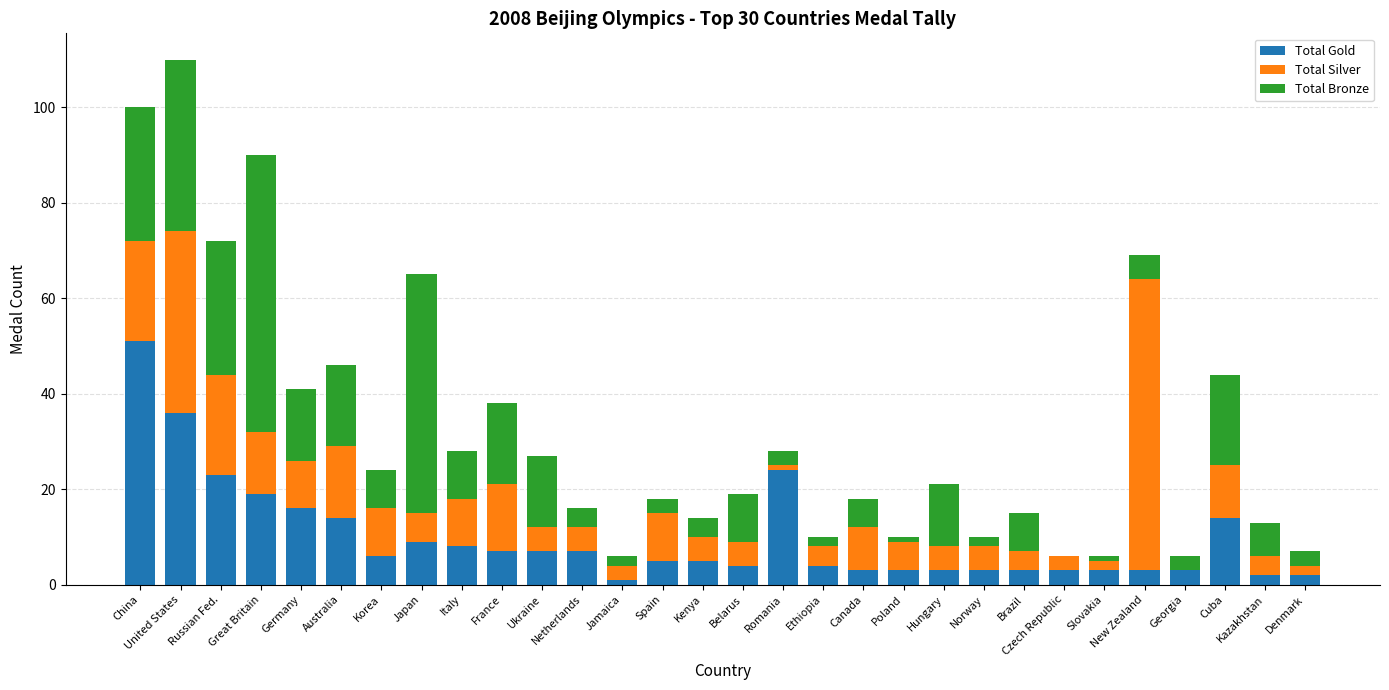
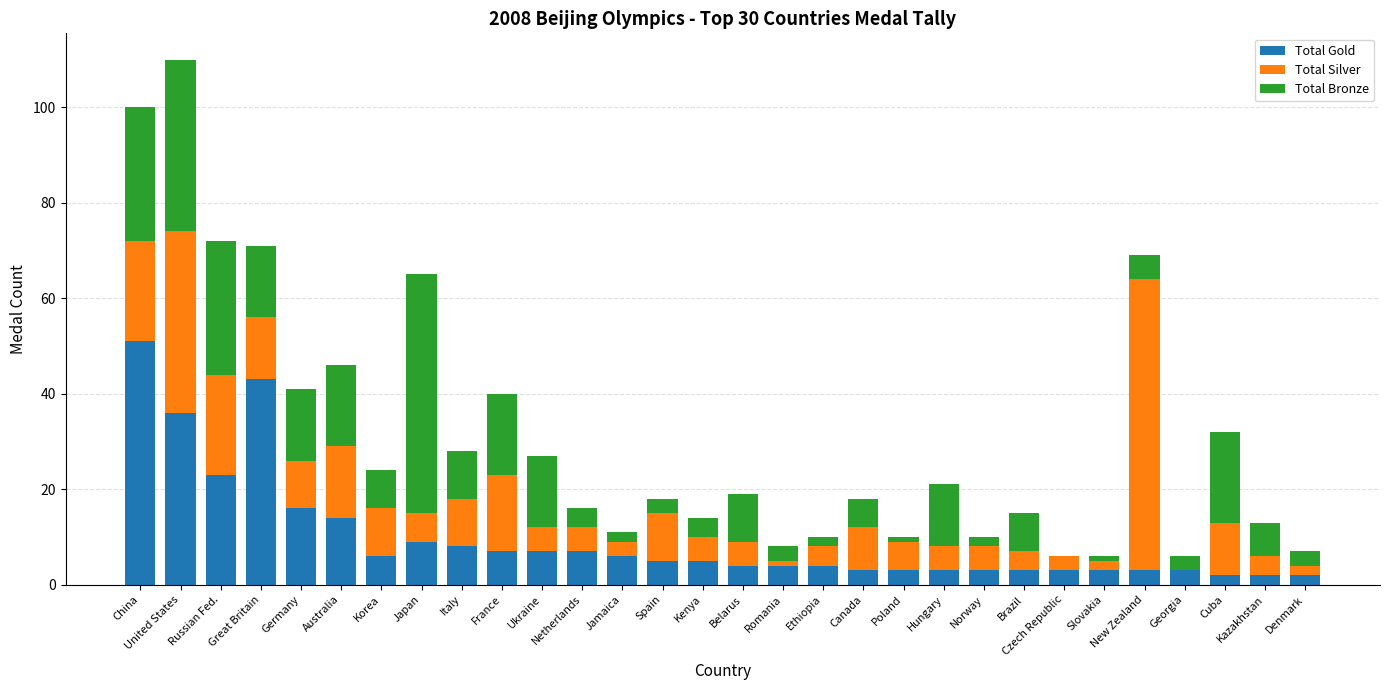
  {
    "Total Gold": {
      "China": 51,
      "United States": 36,
      "Russian Fed.": 23,
-     "Great Britain": 19,
+     "Great Britain": 43,
      "Germany": 16,
      "Australia": 14,
      "Korea": 6,
      "Japan": 9,
      "Italy": 8,
      "France": 7,
      "Ukraine": 7,
      "Netherlands": 7,
-     "Jamaica": 1,
+     "Jamaica": 6,
      "Spain": 5,
      "Kenya": 5,
      "Belarus": 4,
-     "Romania": 24,
+     "Romania": 4,
      "Ethiopia": 4,
      "Canada": 3,
      "Poland": 3,
      "Hungary": 3,
      "Norway": 3,
      "Brazil": 3,
      "Czech Republic": 3,
      "Slovakia": 3,
      "New Zealand": 3,
      "Georgia": 3,
-     "Cuba": 14,
+     "Cuba": 2,
      "Kazakhstan": 2,
      "Denmark": 2
    },
    "Total Silver": {
      "China": 21,
      "United States": 38,
      "Russian Fed.": 21,
      "Great Britain": 13,
      "Germany": 10,
      "Australia": 15,
      "Korea": 10,
      "Japan": 6,
      "Italy": 10,
-     "France": 14,
+     "France": 16,
      "Ukraine": 5,
      "Netherlands": 5,
      "Jamaica": 3,
      "Spain": 10,
      "Kenya": 5,
      "Belarus": 5,
      "Romania": 1,
      "Ethiopia": 4,
      "Canada": 9,
      "Poland": 6,
      "Hungary": 5,
      "Norway": 5,
      "Brazil": 4,
      "Czech Republic": 3,
      "Slovakia": 2,
      "New Zealand": 61,
      "Georgia": 0,
      "Cuba": 11,
      "Kazakhstan": 4,
      "Denmark": 2
    },
    "Total Bronze": {
      "China": 28,
      "United States": 36,
      "Russian Fed.": 28,
-     "Great Britain": 58,
+     "Great Britain": 15,
      "Germany": 15,
      "Australia": 17,
      "Korea": 8,
      "Japan": 50,
      "Italy": 10,
      "France": 17,
      "Ukraine": 15,
      "Netherlands": 4,
      "Jamaica": 2,
      "Spain": 3,
      "Kenya": 4,
      "Belarus": 10,
      "Romania": 3,
      "Ethiopia": 2,
      "Canada": 6,
      "Poland": 1,
      "Hungary": 13,
      "Norway": 2,
      "Brazil": 8,
      "Czech Republic": 0,
      "Slovakia": 1,
      "New Zealand": 5,
      "Georgia": 3,
      "Cuba": 19,
      "Kazakhstan": 7,
      "Denmark": 3
    }
  }
